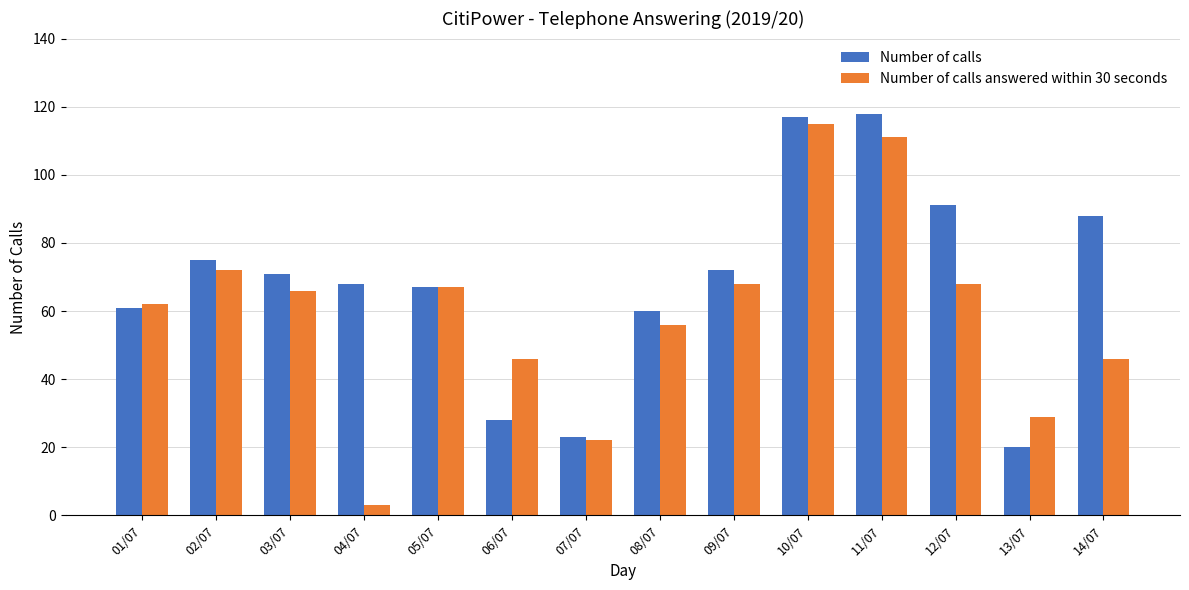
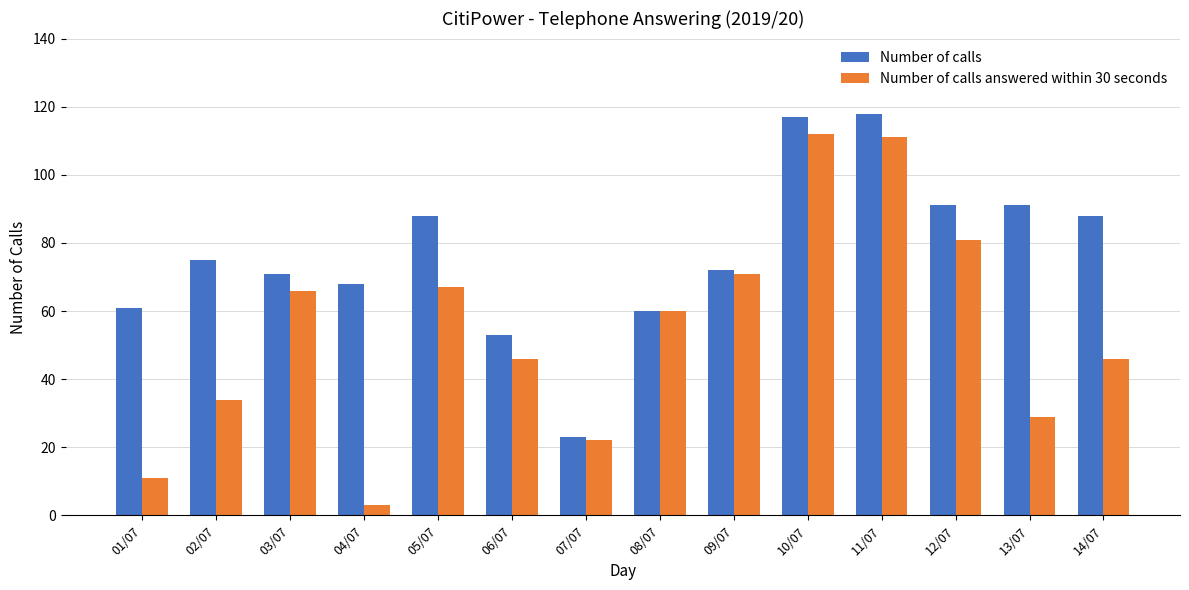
  {
    "Number of calls": {
      "01/07": 61,
      "02/07": 75,
      "03/07": 71,
      "04/07": 68,
-     "05/07": 67,
-     "06/07": 28,
+     "05/07": 88,
+     "06/07": 53,
      "07/07": 23,
      "08/07": 60,
      "09/07": 72,
      "10/07": 117,
      "11/07": 118,
      "12/07": 91,
-     "13/07": 20,
+     "13/07": 91,
      "14/07": 88
    },
    "Number of calls answered within 30 seconds": {
-     "01/07": 62,
-     "02/07": 72,
+     "01/07": 11,
+     "02/07": 34,
      "03/07": 66,
      "04/07": 3,
      "05/07": 67,
      "06/07": 46,
      "07/07": 22,
-     "08/07": 56,
-     "09/07": 68,
-     "10/07": 115,
+     "08/07": 60,
+     "09/07": 71,
+     "10/07": 112,
      "11/07": 111,
-     "12/07": 68,
+     "12/07": 81,
      "13/07": 29,
      "14/07": 46
    }
  }
